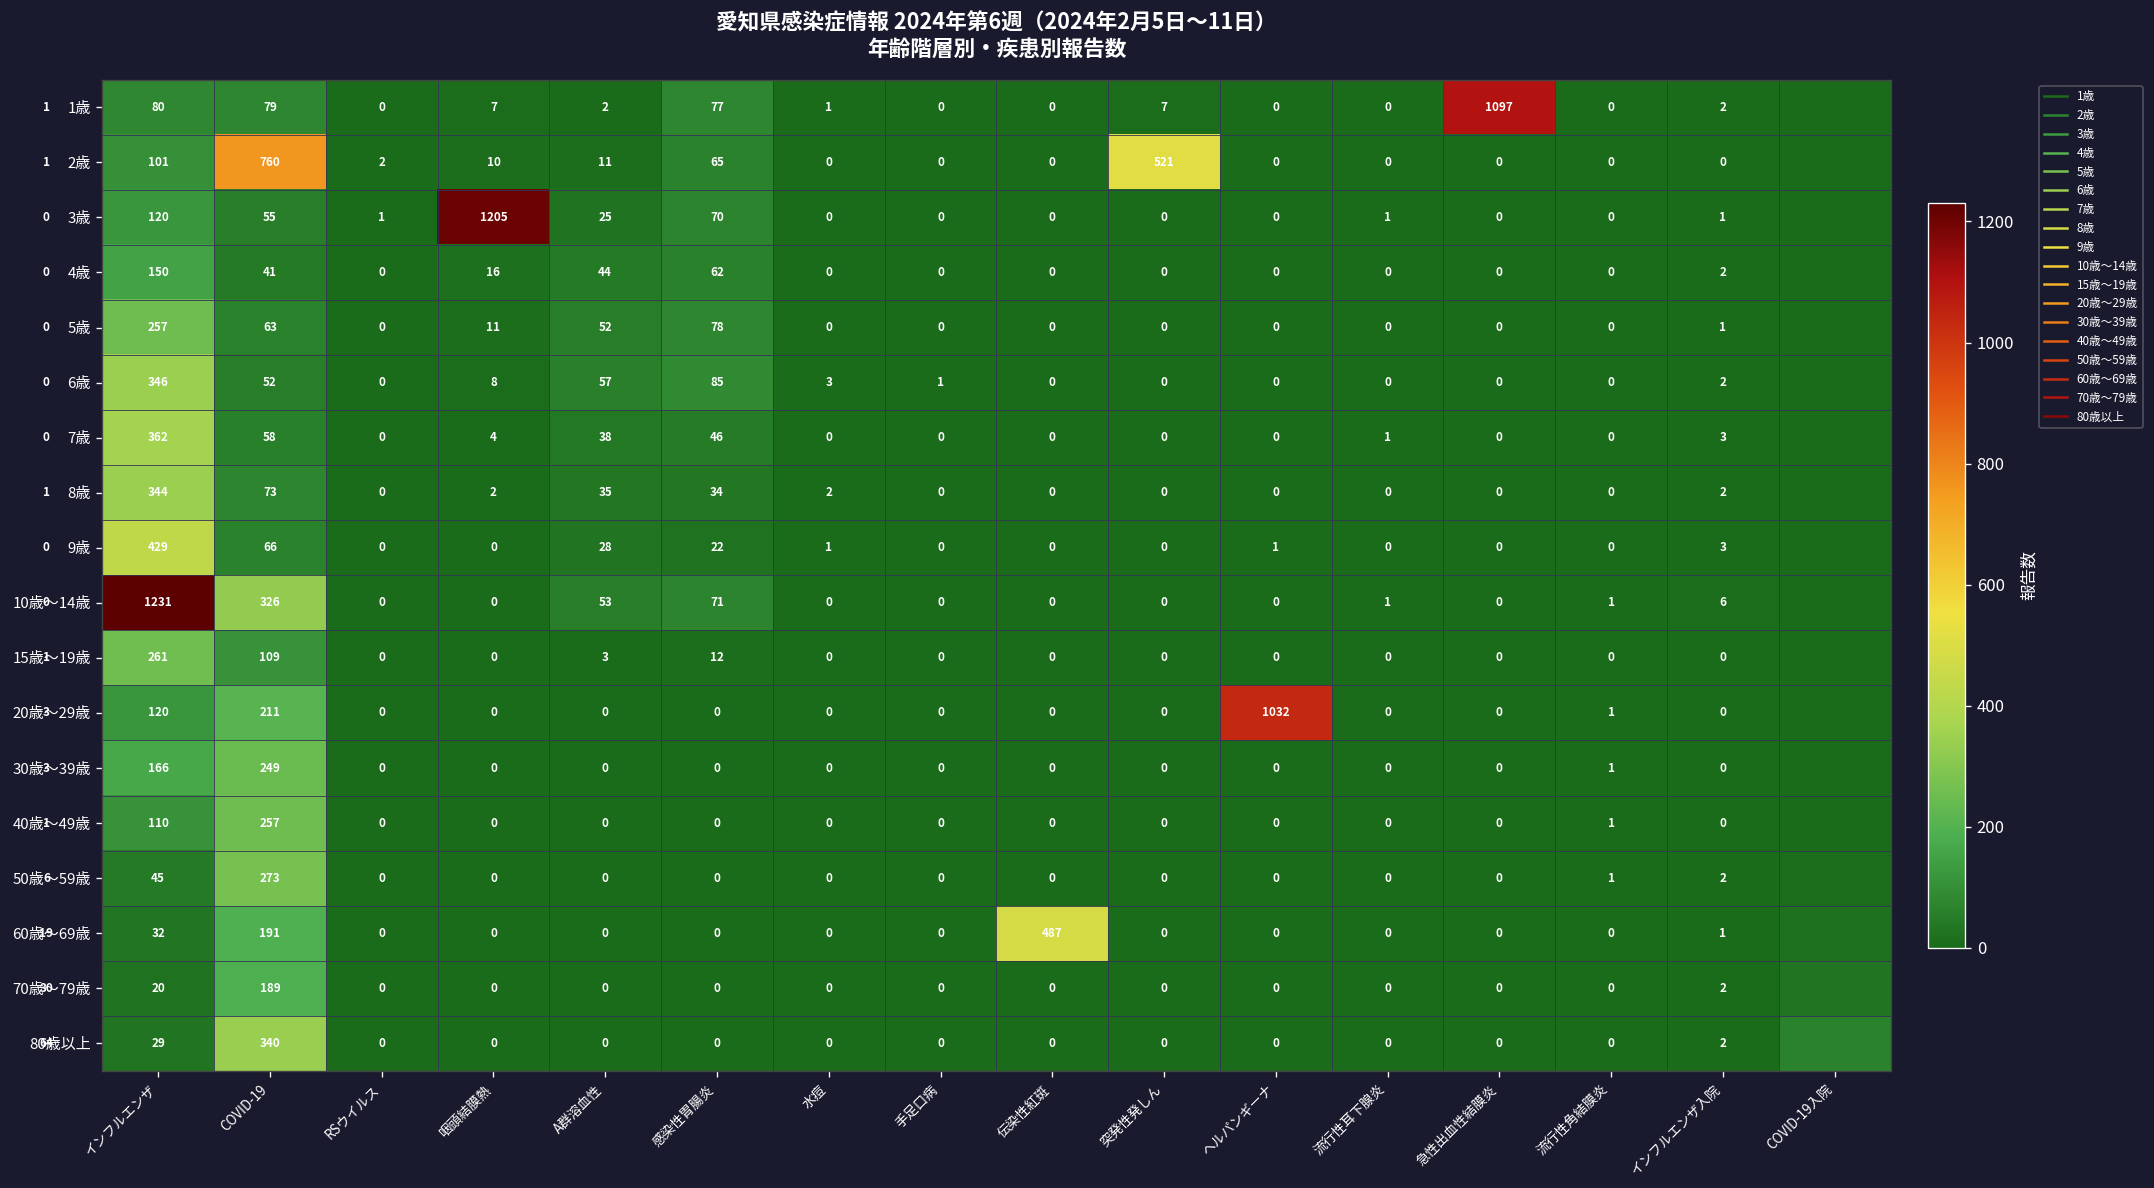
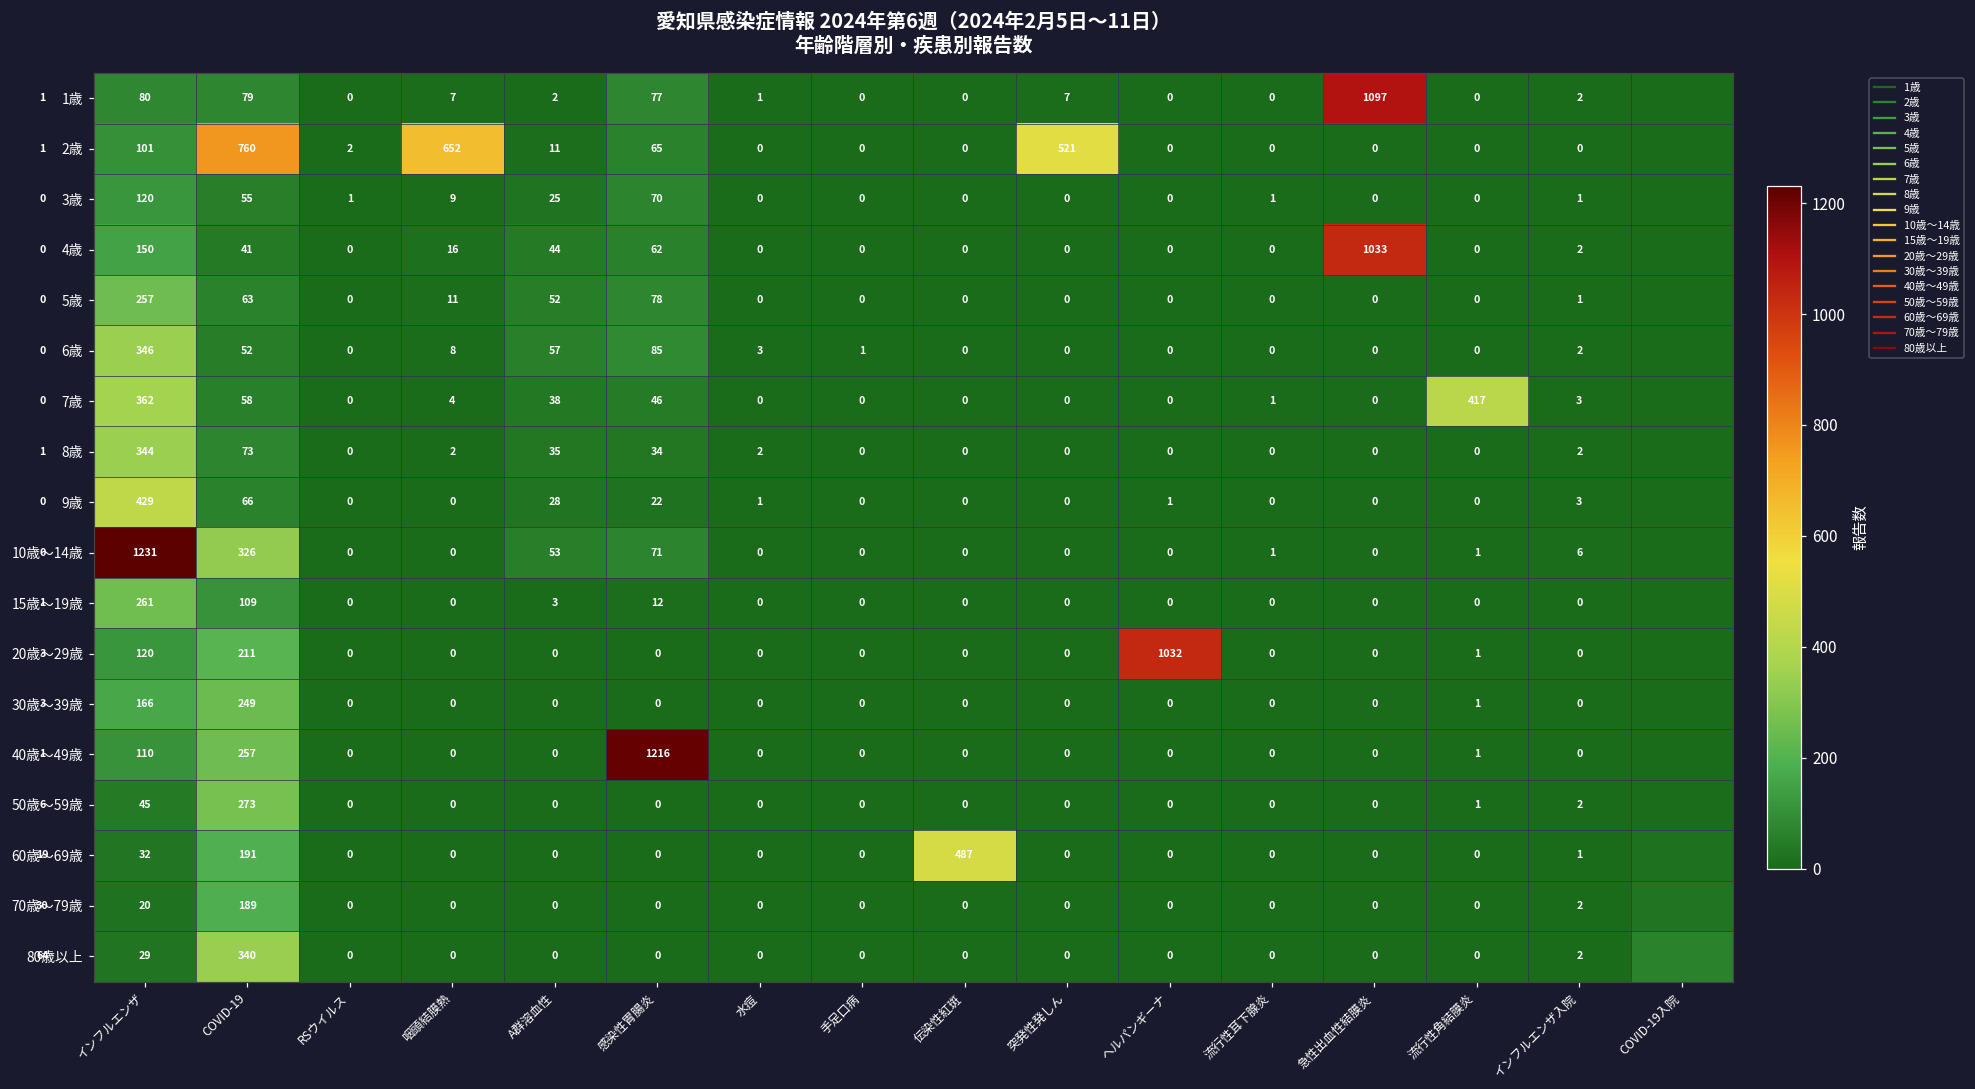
  {
    "2歳": {
      "インフルエンザ": 101,
      "COVID-19": 760,
      "RSウイルス": 2,
-     "咽頭結膜熱": 10,
+     "咽頭結膜熱": 652,
      "A群溶血性": 11,
      "感染性胃腸炎": 65,
      "水痘": 0,
      "手足口病": 0,
      "伝染性紅斑": 0,
      "突発性発しん": 521,
      "ヘルパンギーナ": 0,
      "流行性耳下腺炎": 0,
      "急性出血性結膜炎": 0,
      "流行性角結膜炎": 0,
      "インフルエンザ入院": 0
    },
    "3歳": {
      "インフルエンザ": 120,
      "COVID-19": 55,
      "RSウイルス": 1,
-     "咽頭結膜熱": 1205,
+     "咽頭結膜熱": 9,
      "A群溶血性": 25,
      "感染性胃腸炎": 70,
      "水痘": 0,
      "手足口病": 0,
      "伝染性紅斑": 0,
      "突発性発しん": 0,
      "ヘルパンギーナ": 0,
      "流行性耳下腺炎": 1,
      "急性出血性結膜炎": 0,
      "流行性角結膜炎": 0,
      "インフルエンザ入院": 1
    },
    "4歳": {
      "インフルエンザ": 150,
      "COVID-19": 41,
      "RSウイルス": 0,
      "咽頭結膜熱": 16,
      "A群溶血性": 44,
      "感染性胃腸炎": 62,
      "水痘": 0,
      "手足口病": 0,
      "伝染性紅斑": 0,
      "突発性発しん": 0,
      "ヘルパンギーナ": 0,
      "流行性耳下腺炎": 0,
-     "急性出血性結膜炎": 0,
+     "急性出血性結膜炎": 1033,
      "流行性角結膜炎": 0,
      "インフルエンザ入院": 2
    },
    "7歳": {
      "インフルエンザ": 362,
      "COVID-19": 58,
      "RSウイルス": 0,
      "咽頭結膜熱": 4,
      "A群溶血性": 38,
      "感染性胃腸炎": 46,
      "水痘": 0,
      "手足口病": 0,
      "伝染性紅斑": 0,
      "突発性発しん": 0,
      "ヘルパンギーナ": 0,
      "流行性耳下腺炎": 1,
      "急性出血性結膜炎": 0,
-     "流行性角結膜炎": 0,
+     "流行性角結膜炎": 417,
      "インフルエンザ入院": 3
    },
    "40歳～49歳": {
      "インフルエンザ": 110,
      "COVID-19": 257,
      "RSウイルス": 0,
      "咽頭結膜熱": 0,
      "A群溶血性": 0,
-     "感染性胃腸炎": 0,
+     "感染性胃腸炎": 1216,
      "水痘": 0,
      "手足口病": 0,
      "伝染性紅斑": 0,
      "突発性発しん": 0,
      "ヘルパンギーナ": 0,
      "流行性耳下腺炎": 0,
      "急性出血性結膜炎": 0,
      "流行性角結膜炎": 1,
      "インフルエンザ入院": 0
    }
  }
